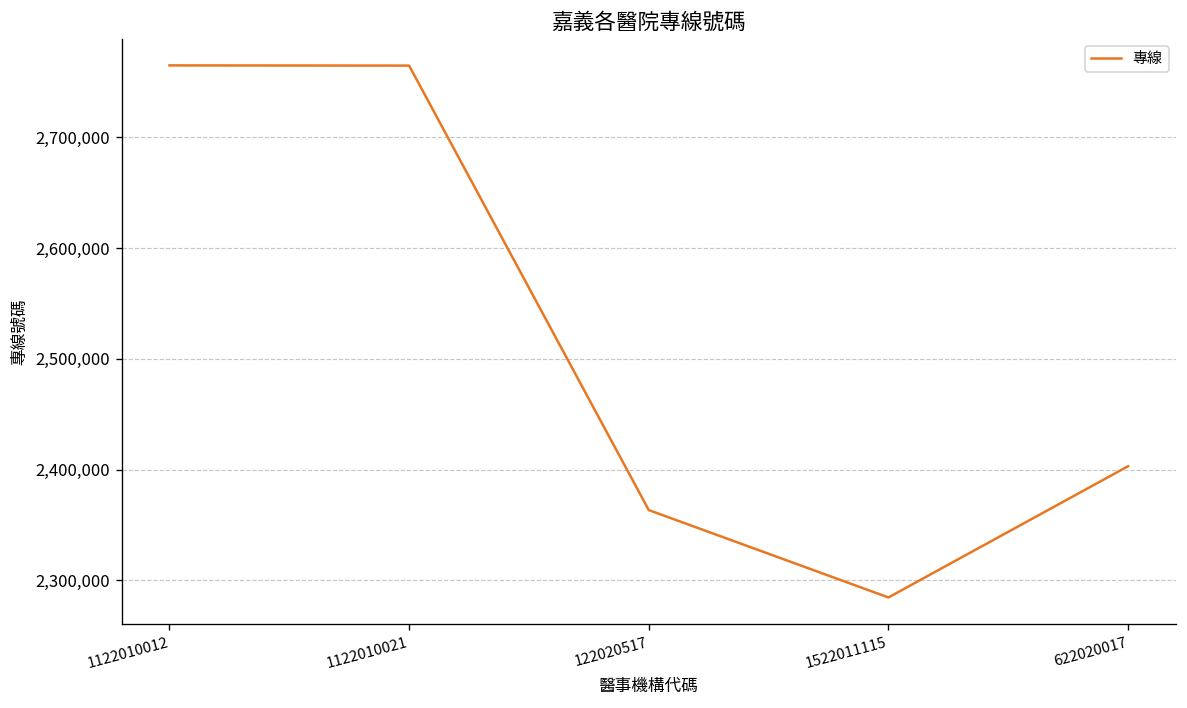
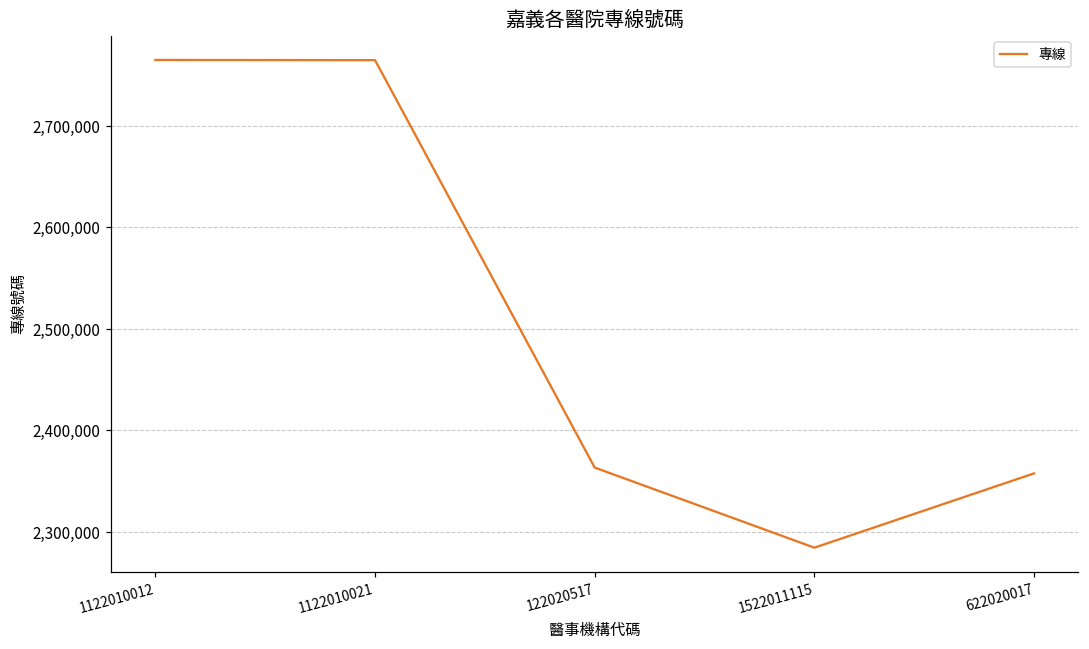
  {
    "1122010012": "2,770,000",
    "1122010021": "2,760,000",
    "122020517": "2,360,000",
    "1522011115": "2,280,000",
-   "622020017": "2,400,000"
+   "622020017": "2,360,000"
  }
